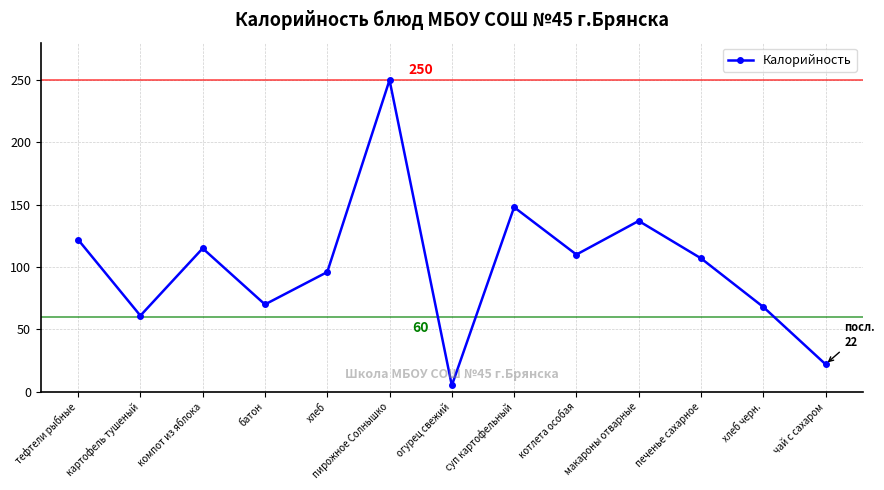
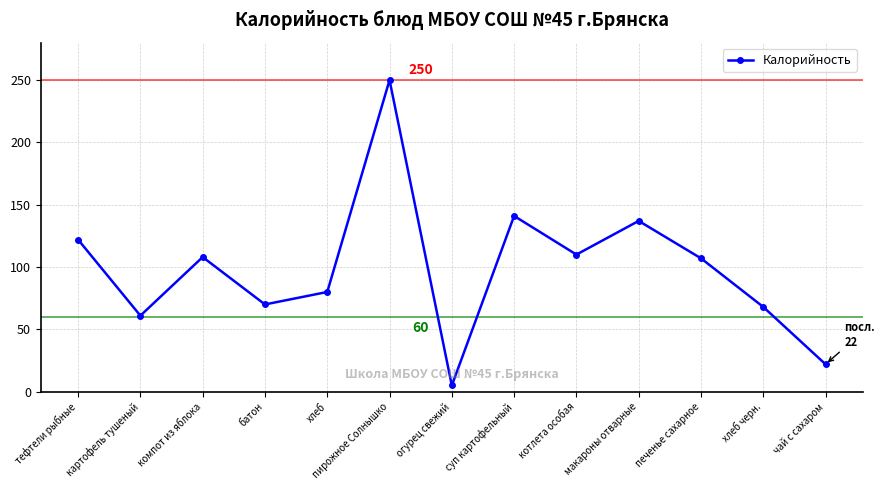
  {
    "тефтели рыбные": 122,
    "картофель тушеный": 61,
-   "компот из яблока": 115,
+   "компот из яблока": 108,
    "батон": 70,
-   "хлеб": 96,
-   "суп картофельный": 148,
+   "хлеб": 80,
+   "суп картофельный": 141,
    "котлета особая": 110,
    "макароны отварные": 137,
    "печенье сахарное": 107,
    "хлеб черн.": 68
  }
